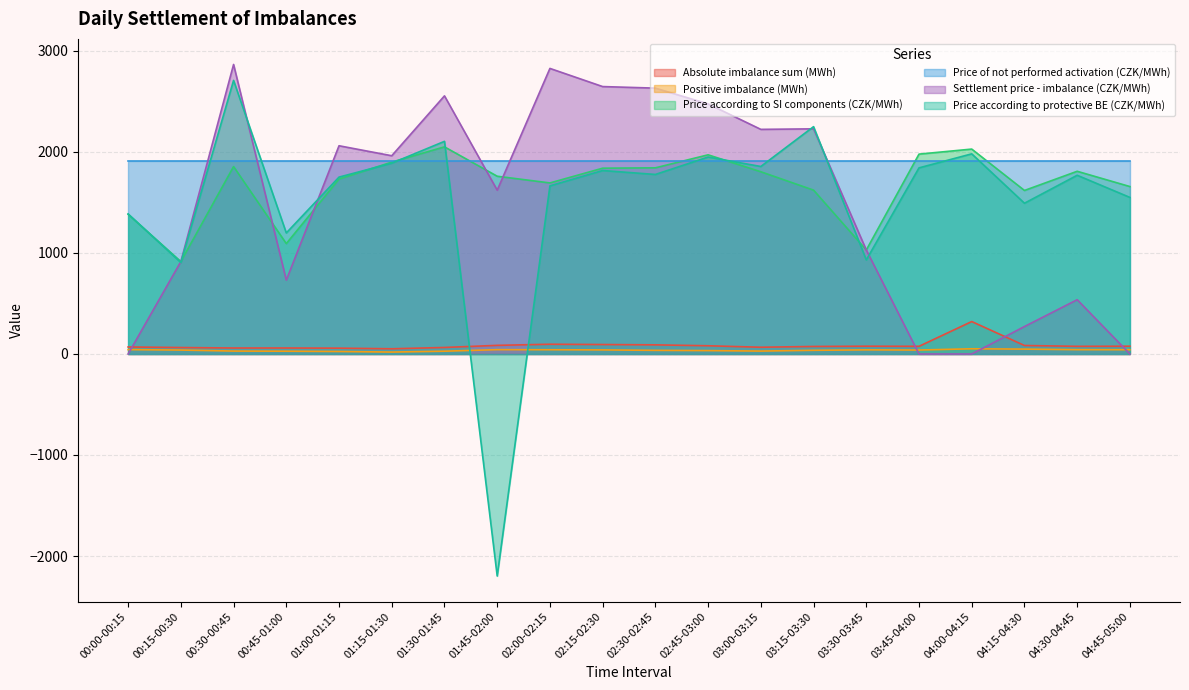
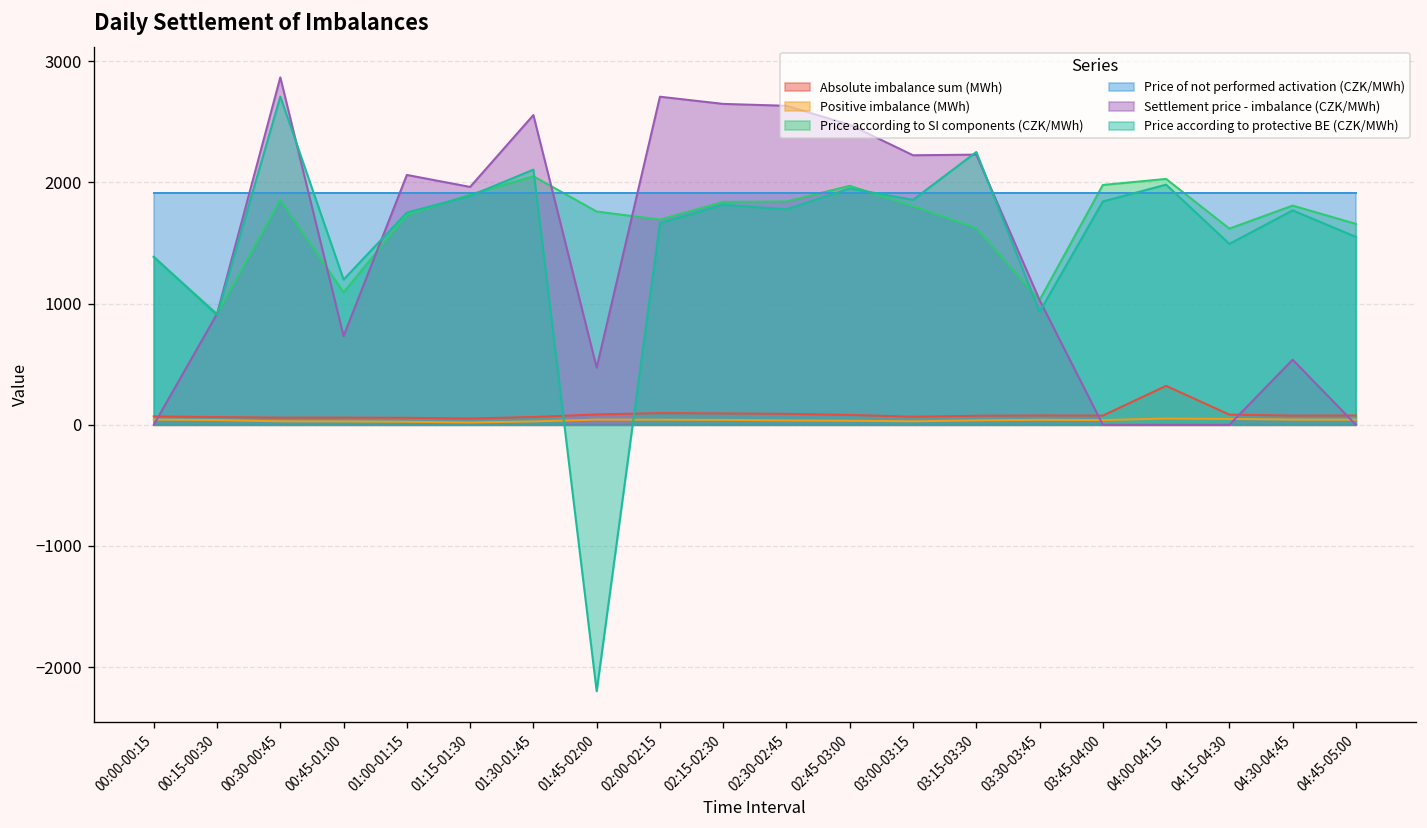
  {
    "Absolute imbalance sum (MWh)": {
      "00:00-00:15": 70,
      "00:15-00:30": 60,
      "00:30-00:45": 60,
      "00:45-01:00": 60,
      "01:00-01:15": 60,
      "01:15-01:30": 50,
      "01:30-01:45": 60,
      "01:45-02:00": 90,
      "02:00-02:15": 100,
      "02:15-02:30": 90,
      "02:30-02:45": 90,
      "02:45-03:00": 80,
      "03:00-03:15": 70,
      "03:15-03:30": 70,
      "03:30-03:45": 80,
      "03:45-04:00": 80,
      "04:00-04:15": 320,
      "04:15-04:30": 80,
      "04:30-04:45": 80,
      "04:45-05:00": 80
    },
    "Positive imbalance (MWh)": {
      "00:00-00:15": 40,
      "00:15-00:30": 40,
      "00:30-00:45": 30,
      "00:45-01:00": 30,
      "01:00-01:15": 20,
      "01:15-01:30": 20,
      "01:30-01:45": 30,
      "01:45-02:00": 40,
      "02:00-02:15": 40,
      "02:15-02:30": 40,
      "02:30-02:45": 40,
      "02:45-03:00": 30,
      "03:00-03:15": 30,
      "03:15-03:30": 40,
      "03:30-03:45": 40,
      "03:45-04:00": 40,
      "04:00-04:15": 50,
      "04:15-04:30": 50,
      "04:30-04:45": 40,
      "04:45-05:00": 40
    },
    "Settlement price - imbalance (CZK/MWh)": {
      "00:00-00:15": 0,
      "00:30-00:45": 2870,
      "00:45-01:00": 730,
      "01:00-01:15": 2060,
      "01:15-01:30": 1960,
      "01:30-01:45": 2560,
-     "01:45-02:00": 1620,
-     "02:00-02:15": 2830,
+     "01:45-02:00": 470,
+     "02:00-02:15": 2710,
      "02:15-02:30": 2650,
      "03:00-03:15": 2220,
      "03:45-04:00": 0,
      "04:00-04:15": 0,
-     "04:15-04:30": 270,
+     "04:15-04:30": 0,
      "04:30-04:45": 540,
      "04:45-05:00": 0
    }
  }
